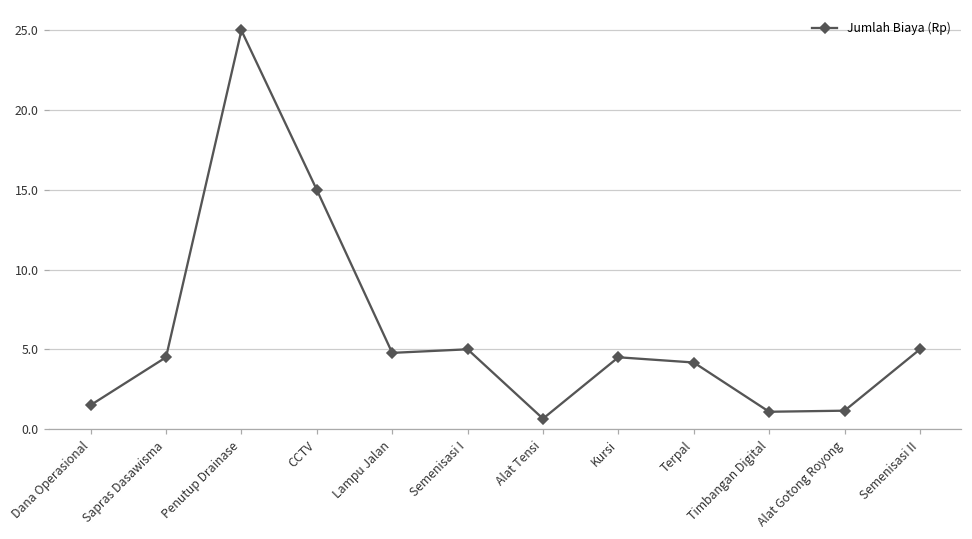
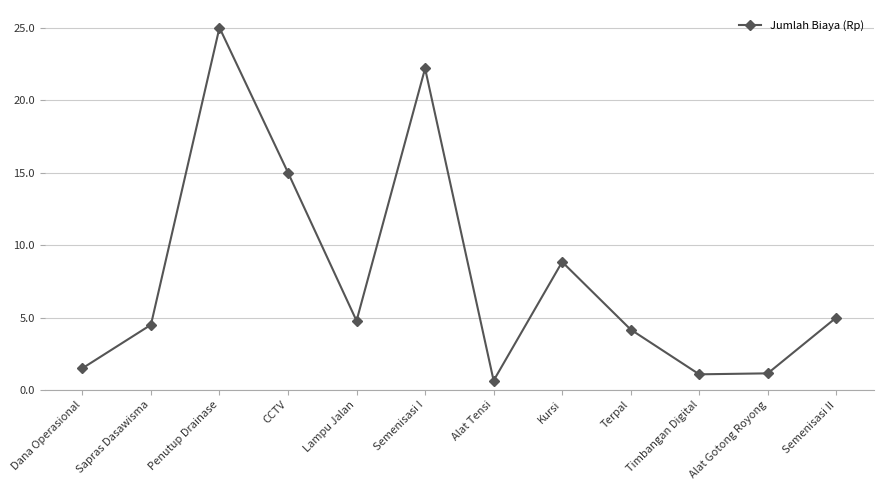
  {
    "Dana Operasional": 1.5,
    "Sapras Dasawisma": 4.5,
    "Penutup Drainase": 25.0,
    "CCTV": 15.0,
    "Lampu Jalan": 4.8,
-   "Semenisasi I": 5.0,
+   "Semenisasi I": 22.2,
    "Alat Tensi": 0.7,
-   "Kursi": 4.5,
+   "Kursi": 8.8,
    "Terpal": 4.2,
    "Timbangan Digital": 1.1,
    "Alat Gotong Royong": 1.2,
    "Semenisasi II": 5.0
  }
